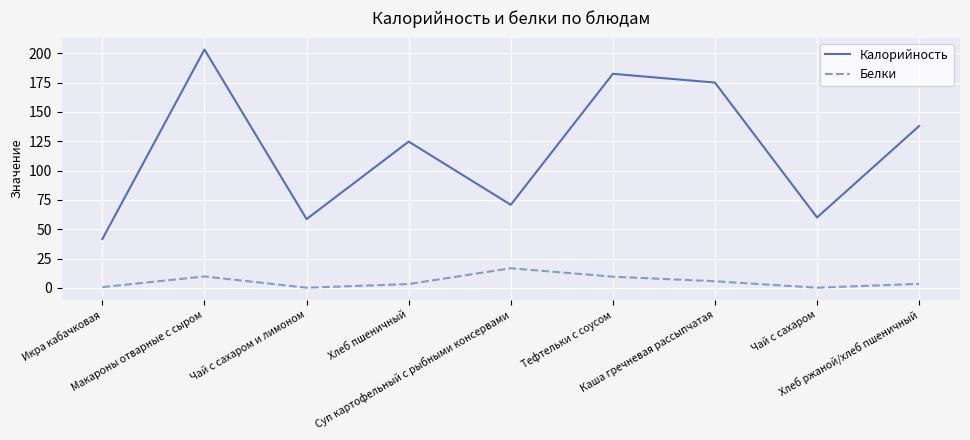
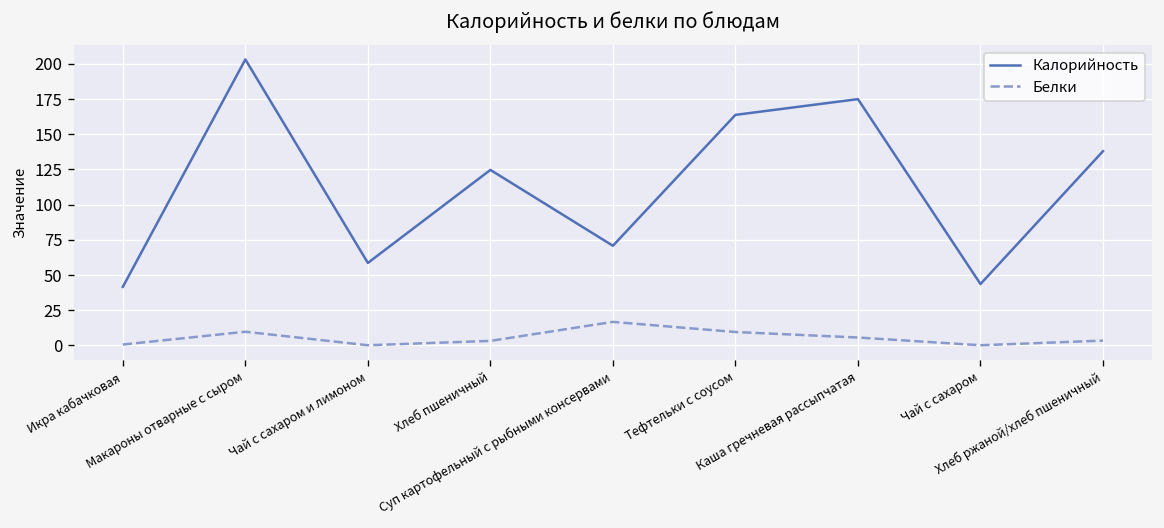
  {
    "Калорийность": {
      "Икра кабачковая": 42,
      "Макароны отварные с сыром": 203,
      "Чай с сахаром и лимоном": 59,
      "Хлеб пшеничный": 125,
      "Суп картофельный с рыбными консервами": 71,
-     "Тефтельки с соусом": 183,
+     "Тефтельки с соусом": 164,
      "Каша гречневая рассыпчатая": 175,
-     "Чай с сахаром": 60,
+     "Чай с сахаром": 44,
      "Хлеб ржаной/хлеб пшеничный": 138
    },
    "Белки": {
      "Икра кабачковая": 1,
      "Макароны отварные с сыром": 10,
      "Чай с сахаром и лимоном": 0,
      "Хлеб пшеничный": 3,
      "Суп картофельный с рыбными консервами": 17,
      "Тефтельки с соусом": 10,
      "Каша гречневая рассыпчатая": 6,
      "Чай с сахаром": 0,
      "Хлеб ржаной/хлеб пшеничный": 3
    }
  }
